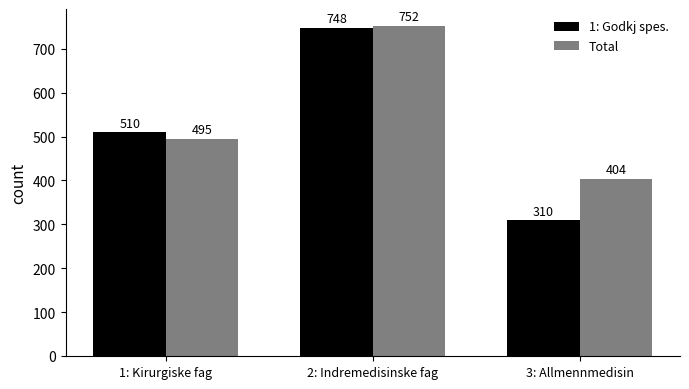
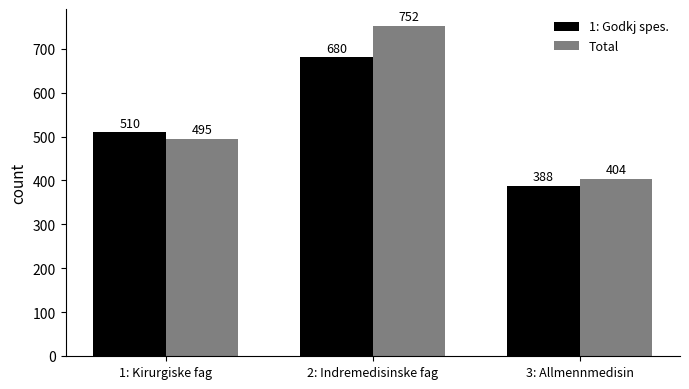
  {
    "1: Godkj spes.": {
      "1: Kirurgiske fag": 510,
-     "2: Indremedisinske fag": 748,
-     "3: Allmennmedisin": 310
+     "2: Indremedisinske fag": 680,
+     "3: Allmennmedisin": 388
    },
    "Total": {
      "1: Kirurgiske fag": 495,
      "2: Indremedisinske fag": 752,
      "3: Allmennmedisin": 404
    }
  }
